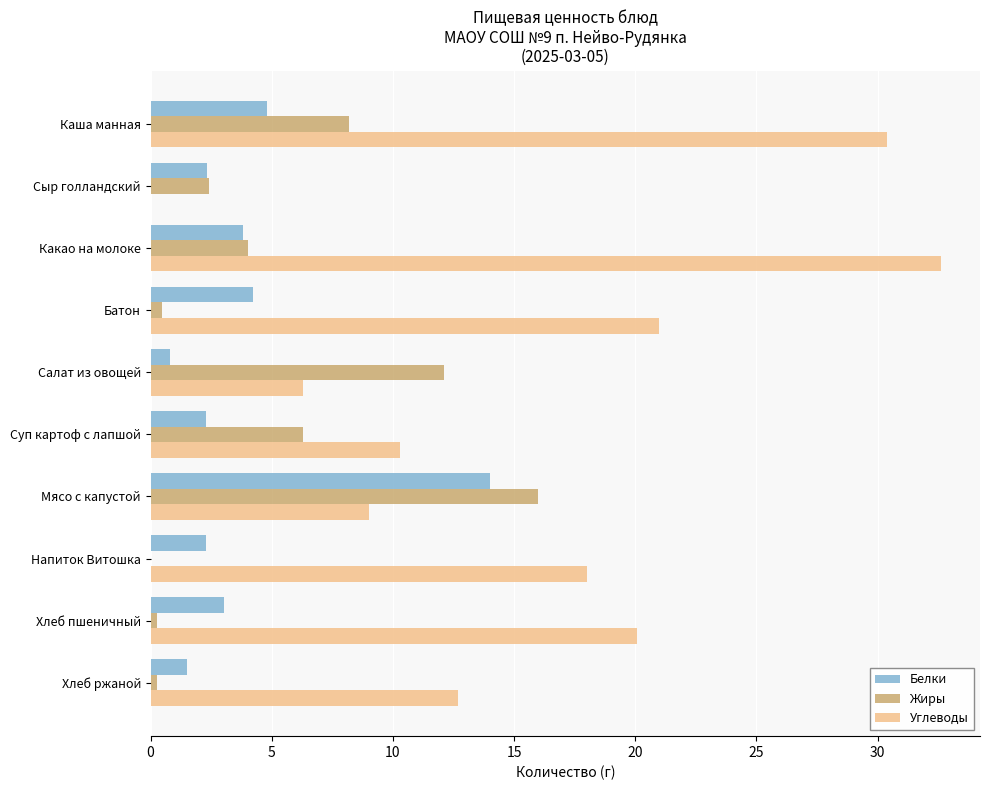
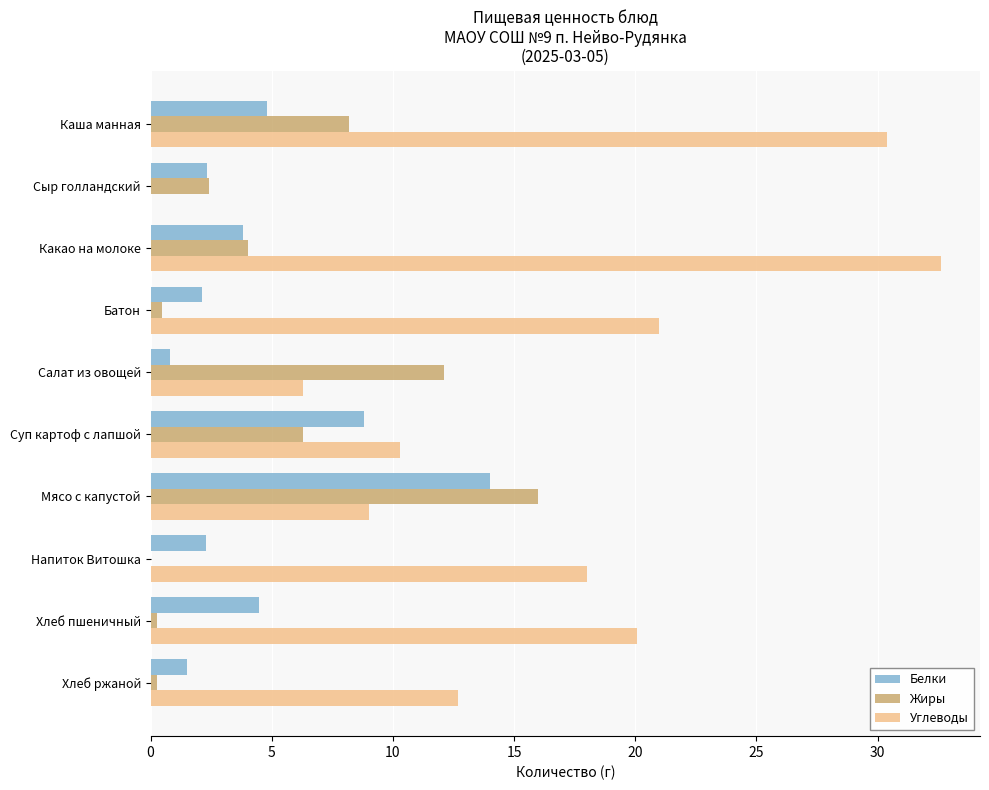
  {
    "Белки": {
      "Каша манная": 4.8,
      "Сыр голландский": 2.3,
      "Какао на молоке": 3.8,
-     "Батон": 4.2,
+     "Батон": 2.1,
      "Салат из овощей": 0.8,
-     "Суп картоф с лапшой": 2.3,
+     "Суп картоф с лапшой": 8.8,
      "Мясо с капустой": 14.0,
      "Напиток Витошка": 2.3,
-     "Хлеб пшеничный": 3.1,
+     "Хлеб пшеничный": 4.5,
      "Хлеб ржаной": 1.5
    }
  }
